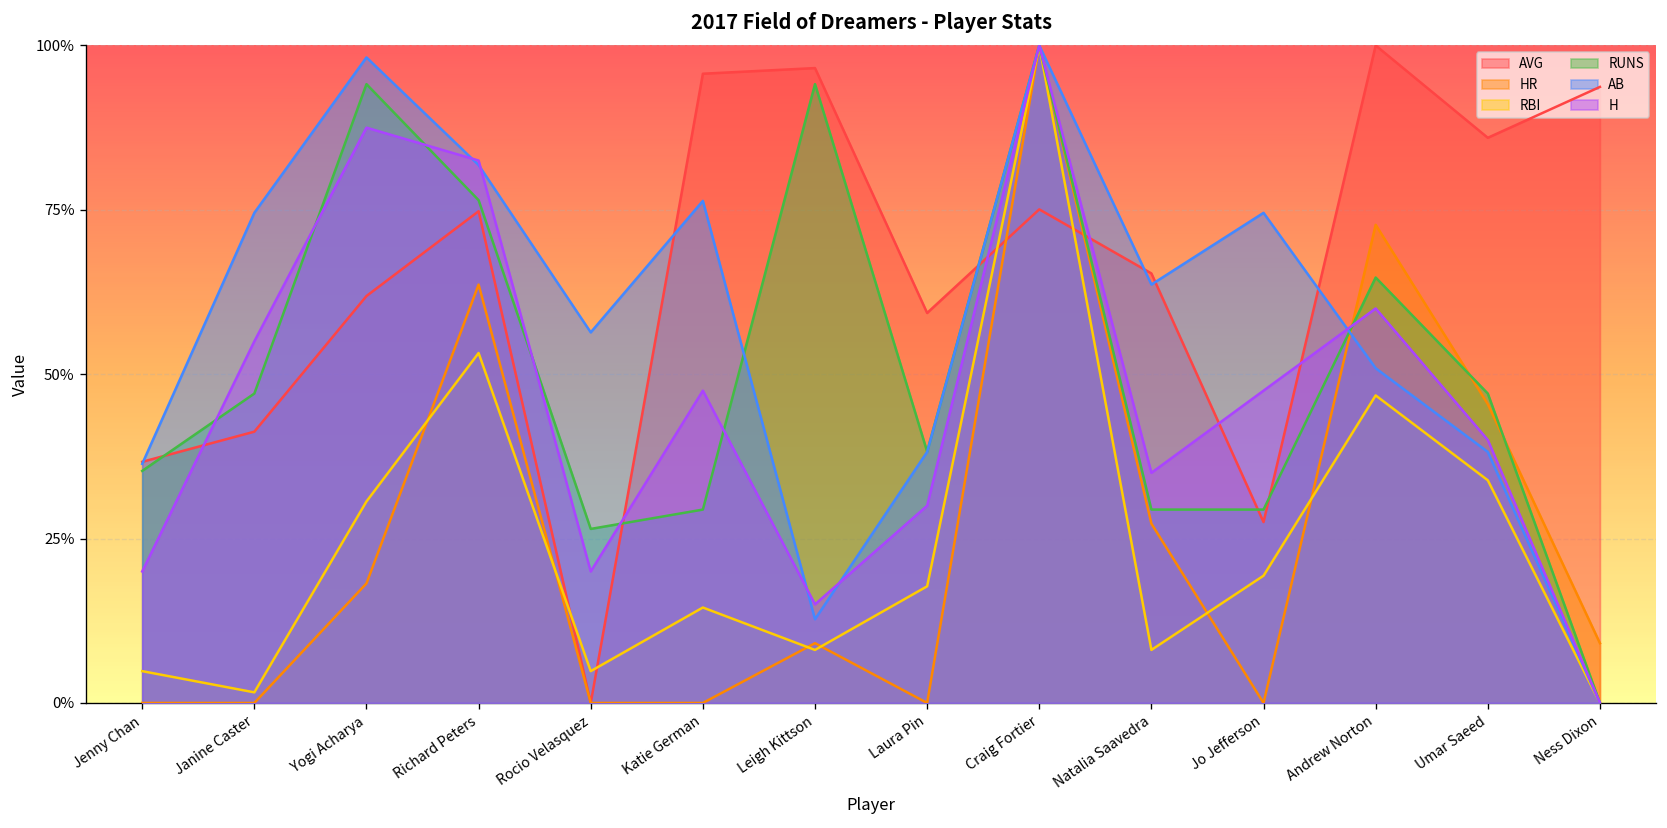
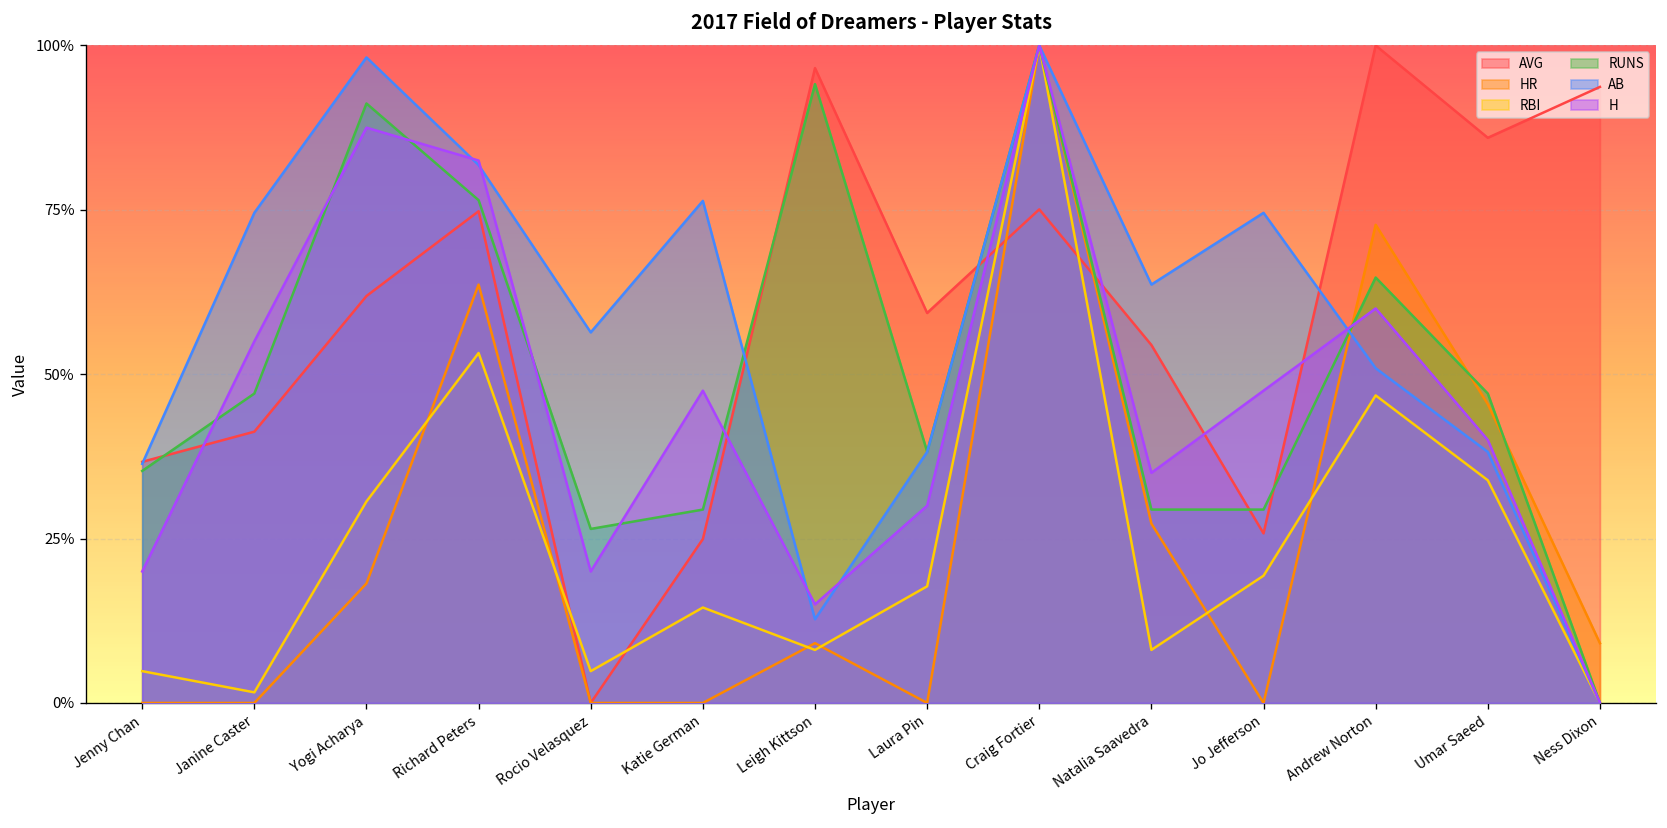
  {
    "AVG": {
      "Janine Caster": "41%",
      "Yogi Acharya": "62%",
      "Richard Peters": "75%",
-     "Katie German": "96%",
+     "Katie German": "25%",
      "Leigh Kittson": "97%",
      "Laura Pin": "59%",
      "Craig Fortier": "75%",
-     "Natalia Saavedra": "65%",
-     "Jo Jefferson": "28%",
+     "Natalia Saavedra": "54%",
+     "Jo Jefferson": "26%",
      "Andrew Norton": "100%",
      "Umar Saeed": "86%"
    },
    "RUNS": {
      "Jenny Chan": "35%",
      "Janine Caster": "47%",
-     "Yogi Acharya": "94%",
+     "Yogi Acharya": "91%",
      "Richard Peters": "76%",
      "Rocio Velasquez": "26%",
      "Katie German": "29%",
      "Leigh Kittson": "94%",
      "Natalia Saavedra": "29%",
      "Jo Jefferson": "29%",
      "Andrew Norton": "65%",
      "Umar Saeed": "47%"
    },
    "AB": {
      "Janine Caster": "75%",
      "Yogi Acharya": "98%",
      "Richard Peters": "82%",
      "Rocio Velasquez": "56%",
      "Katie German": "76%",
      "Leigh Kittson": "13%",
      "Natalia Saavedra": "64%",
      "Jo Jefferson": "75%",
      "Andrew Norton": "51%",
      "Umar Saeed": "38%"
    },
    "H": {
      "Jenny Chan": "20%",
      "Janine Caster": "55%",
      "Yogi Acharya": "88%",
      "Richard Peters": "83%",
      "Rocio Velasquez": "20%",
      "Katie German": "48%",
      "Leigh Kittson": "15%",
      "Laura Pin": "30%",
      "Natalia Saavedra": "35%",
      "Jo Jefferson": "48%",
      "Andrew Norton": "60%",
      "Umar Saeed": "40%"
    }
  }
